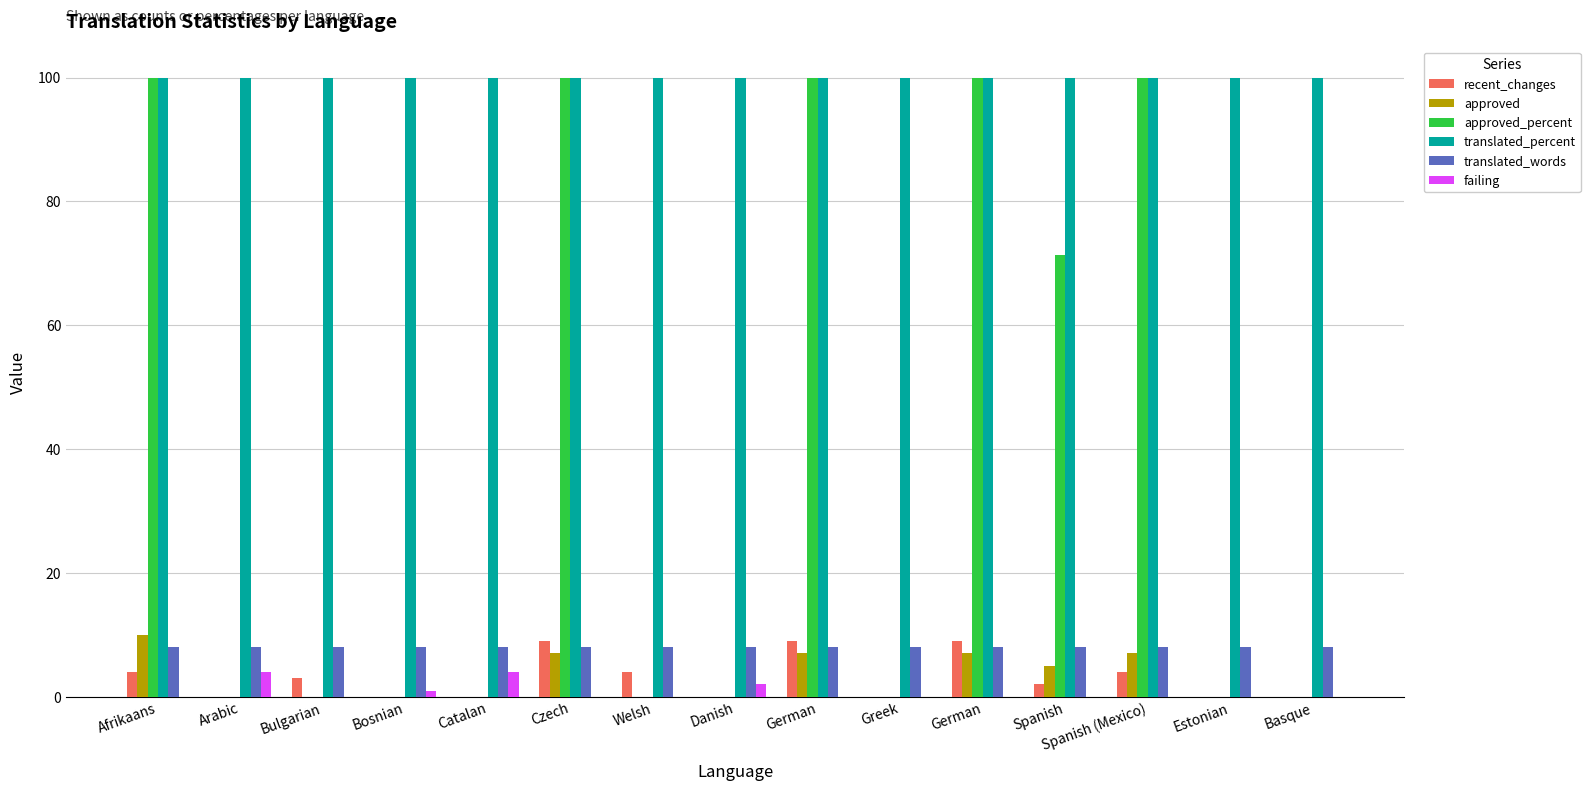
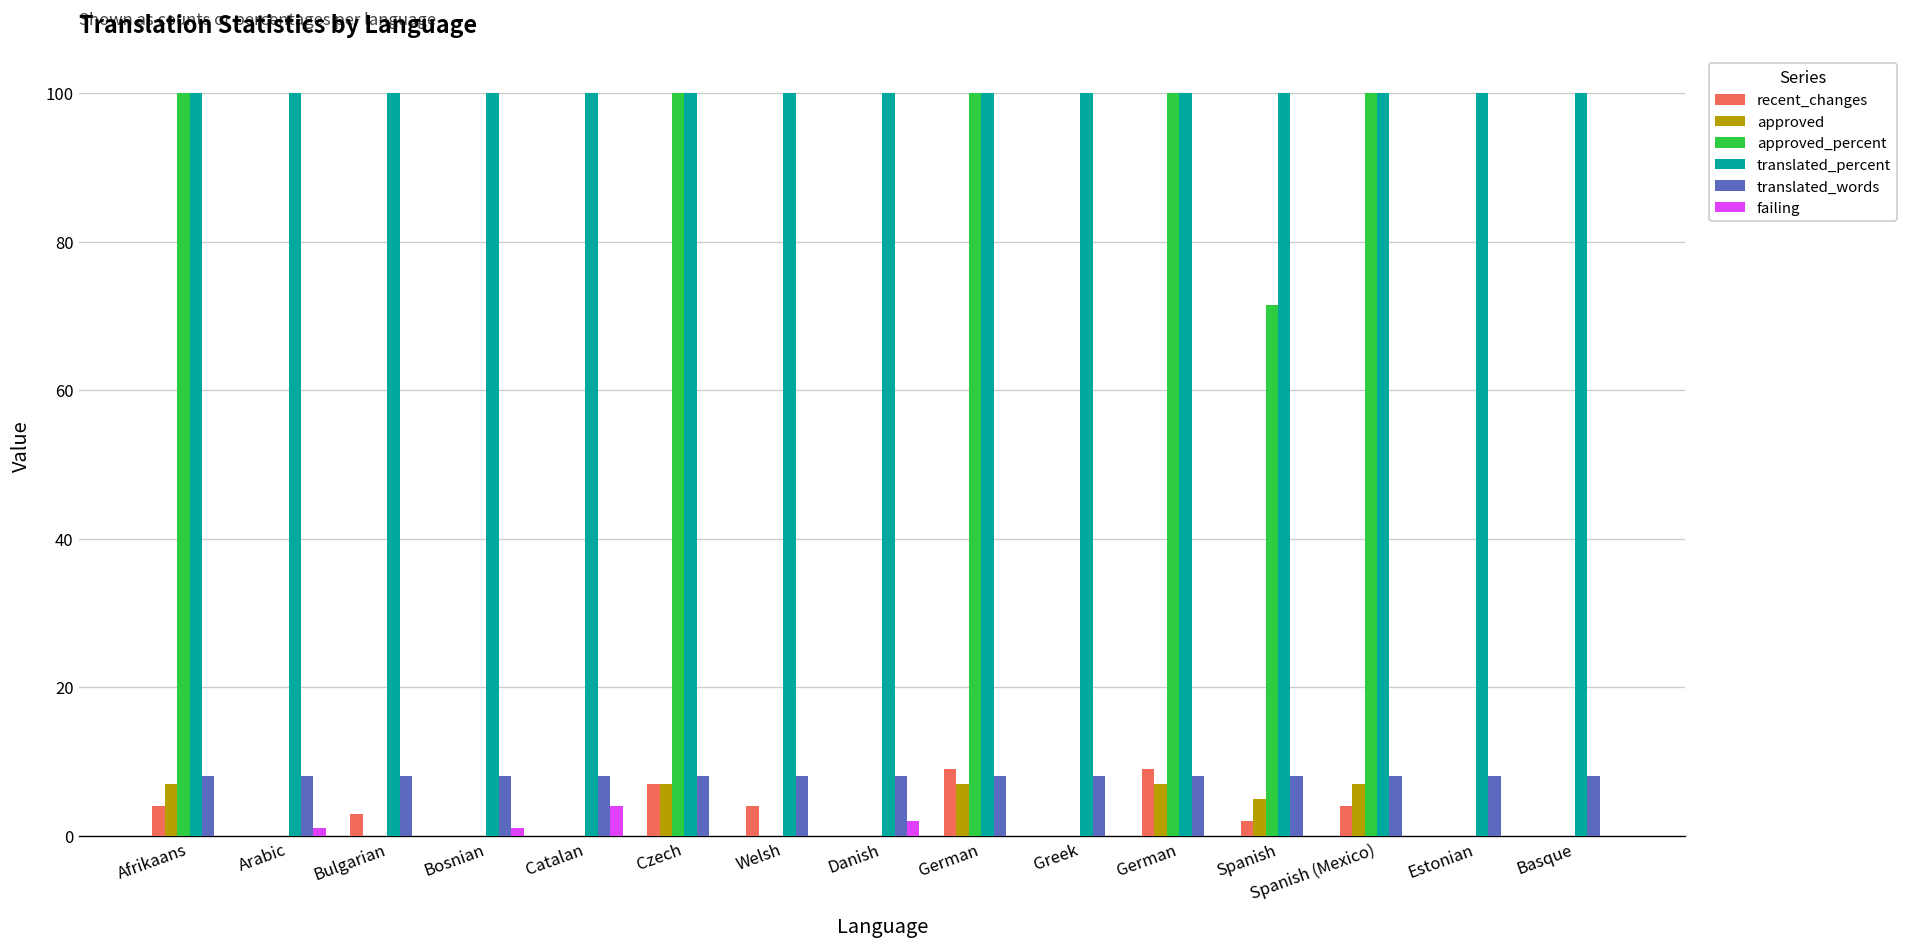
  {
    "recent_changes": {
      "Afrikaans": 4,
      "Arabic": 0,
      "Bulgarian": 3,
      "Bosnian": 0,
      "Catalan": 0,
-     "Czech": 9,
+     "Czech": 7,
      "Welsh": 4,
      "Danish": 0,
      "Greek": 0,
      "Spanish": 2,
      "Spanish (Mexico)": 4,
      "Estonian": 0,
      "Basque": 0
    },
    "approved": {
-     "Afrikaans": 10,
+     "Afrikaans": 7,
      "Arabic": 0,
      "Bulgarian": 0,
      "Bosnian": 0,
      "Catalan": 0,
      "Czech": 7,
      "Welsh": 0,
      "Danish": 0,
      "Greek": 0,
      "Spanish": 5,
      "Spanish (Mexico)": 7,
      "Estonian": 0,
      "Basque": 0
    },
    "approved_percent": {
      "Afrikaans": 100,
      "Arabic": 0,
      "Bulgarian": 0,
      "Bosnian": 0,
      "Catalan": 0,
      "Czech": 100,
      "Welsh": 0,
      "Danish": 0,
      "Greek": 0,
      "Spanish": 71,
      "Spanish (Mexico)": 100,
      "Estonian": 0,
      "Basque": 0
    },
    "translated_percent": {
      "Afrikaans": 100,
      "Arabic": 100,
      "Bulgarian": 100,
      "Bosnian": 100,
      "Catalan": 100,
      "Czech": 100,
      "Welsh": 100,
      "Danish": 100,
      "Greek": 100,
      "Spanish": 100,
      "Spanish (Mexico)": 100,
      "Estonian": 100,
      "Basque": 100
    },
    "translated_words": {
      "Afrikaans": 8,
      "Arabic": 8,
      "Bulgarian": 8,
      "Bosnian": 8,
      "Catalan": 8,
      "Czech": 8,
      "Welsh": 8,
      "Danish": 8,
      "Greek": 8,
      "Spanish": 8,
      "Spanish (Mexico)": 8,
      "Estonian": 8,
      "Basque": 8
    },
    "failing": {
      "Afrikaans": 0,
-     "Arabic": 4,
+     "Arabic": 1,
      "Bulgarian": 0,
      "Bosnian": 1,
      "Catalan": 4,
      "Czech": 0,
      "Welsh": 0,
      "Danish": 2,
      "Greek": 0,
      "Spanish": 0,
      "Spanish (Mexico)": 0,
      "Estonian": 0,
      "Basque": 0
    }
  }
